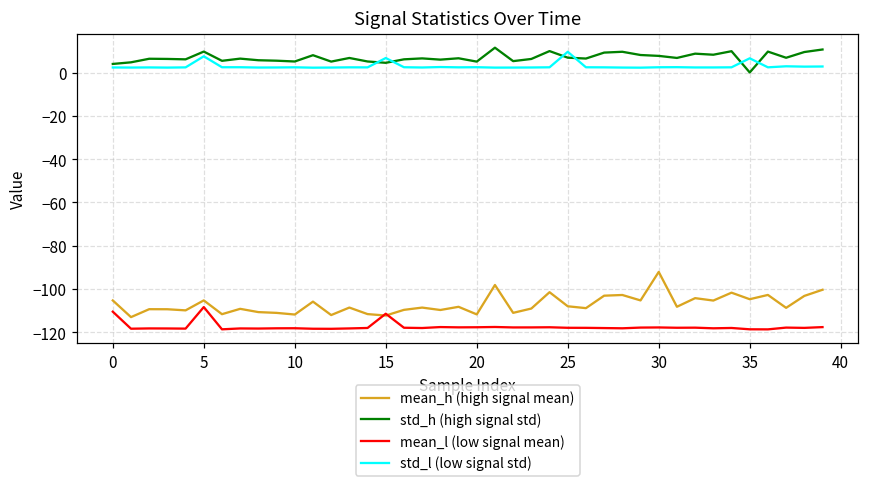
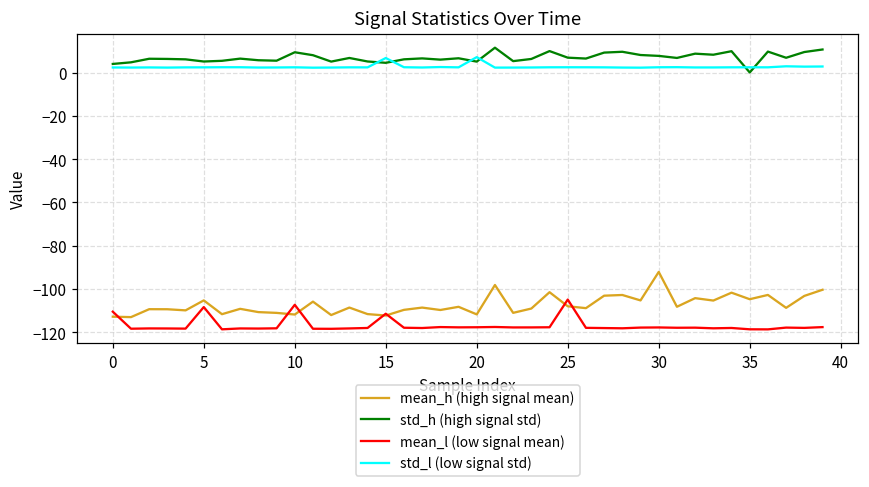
  {
    "mean_h (high signal mean)": {
-     "0": -105,
+     "0": -113,
      "5": -105,
      "10": -112,
      "20": -112,
      "25": -108,
      "30": -92,
      "35": -105
    },
    "std_h (high signal std)": {
      "0": 4,
-     "5": 10,
-     "10": 5,
+     "5": 5,
+     "10": 9,
      "15": 5,
      "20": 5,
      "25": 7,
      "30": 8,
      "35": 0
    },
    "mean_l (low signal mean)": {
      "0": -111,
      "5": -108,
-     "10": -118,
+     "10": -107,
      "20": -118,
-     "25": -118,
+     "25": -105,
      "30": -118,
      "35": -119
    },
    "std_l (low signal std)": {
      "0": 2,
-     "5": 8,
+     "5": 2,
      "10": 2,
      "15": 7,
-     "20": 3,
-     "25": 10,
+     "20": 7,
+     "25": 2,
      "30": 2,
-     "35": 7
+     "35": 2
    }
  }
